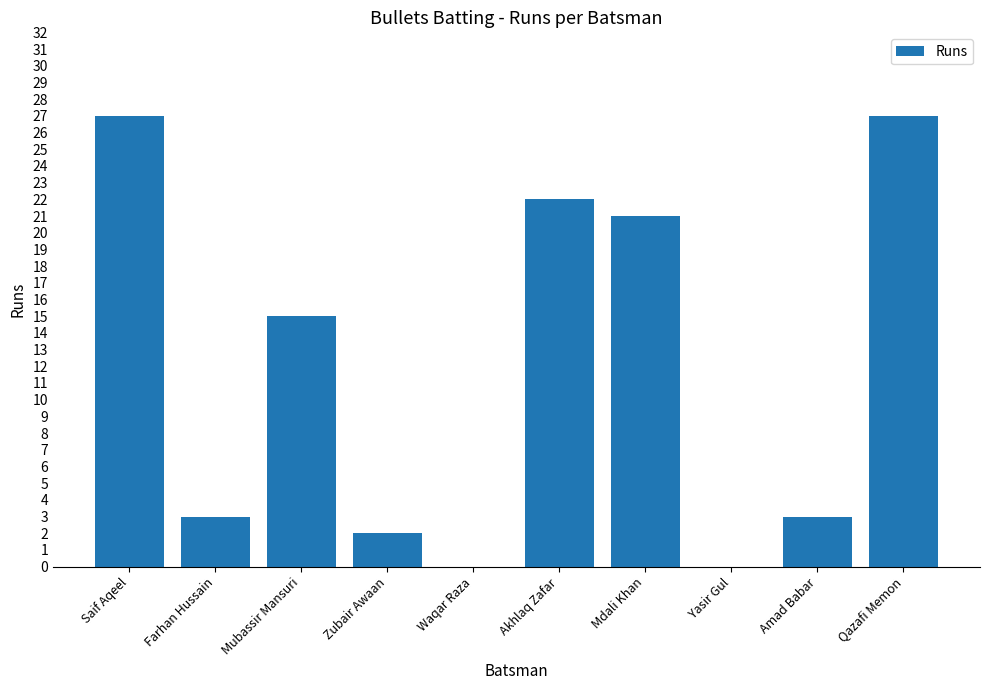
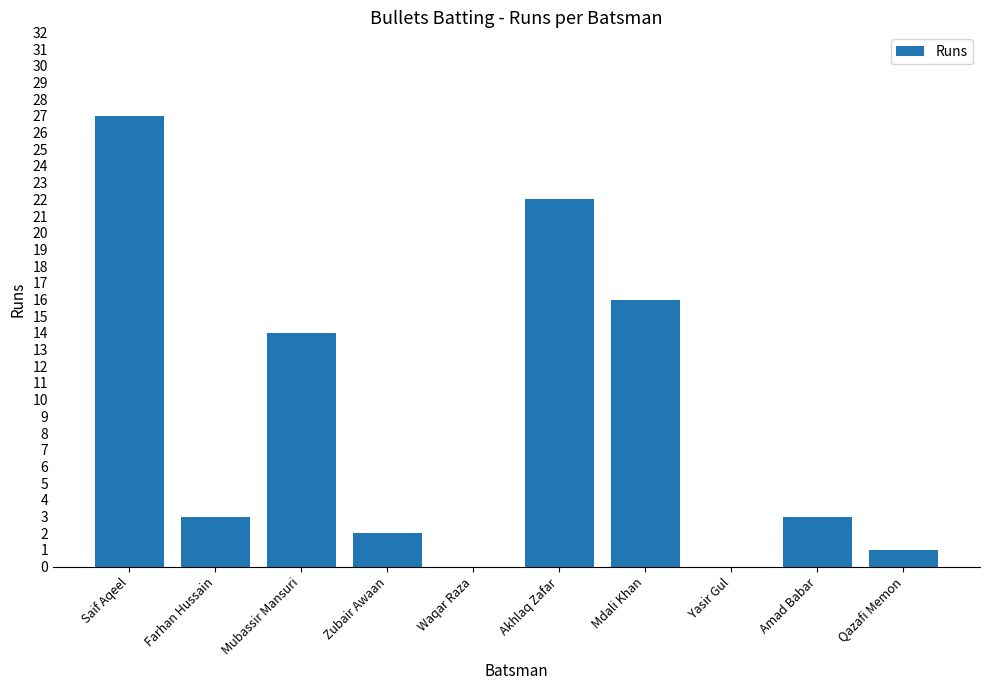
  {
    "Saif Aqeel": 27,
    "Farhan Hussain": 3,
-   "Mubassir Mansuri": 15,
+   "Mubassir Mansuri": 14,
    "Zubair Awaan": 2,
    "Waqar Raza": 0,
    "Akhlaq Zafar": 22,
-   "Mdali Khan": 21,
+   "Mdali Khan": 16,
    "Yasir Gul": 0,
    "Amad Babar": 3,
-   "Qazafi Memon": 27
+   "Qazafi Memon": 1
  }
